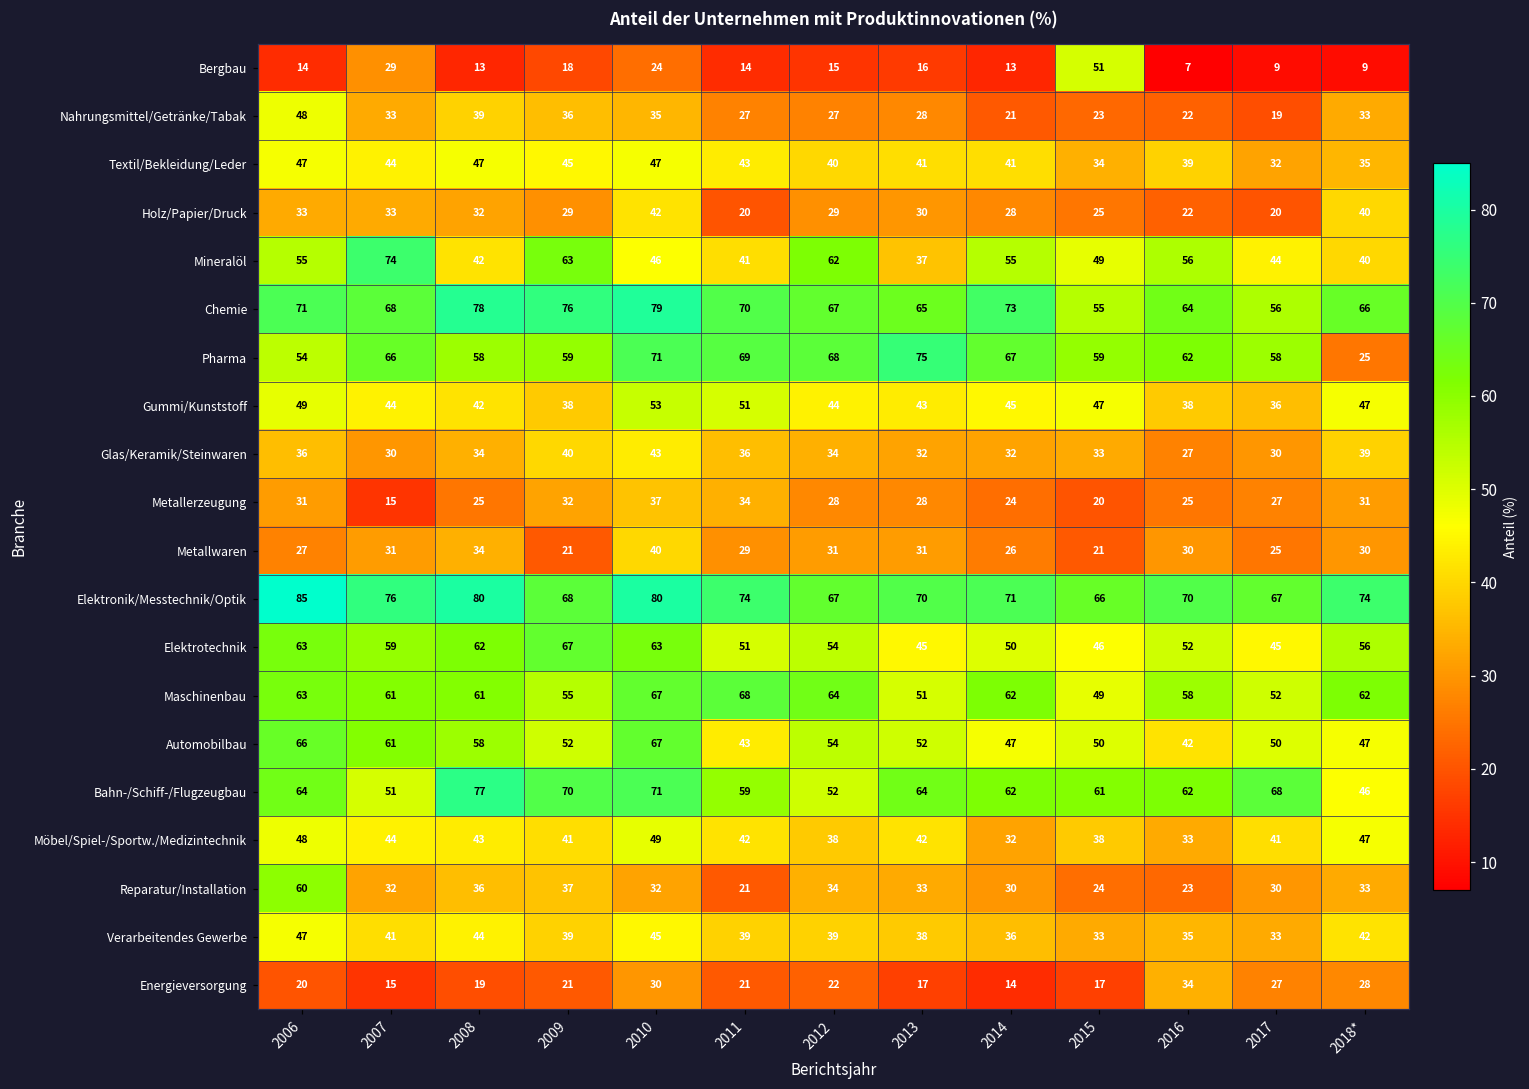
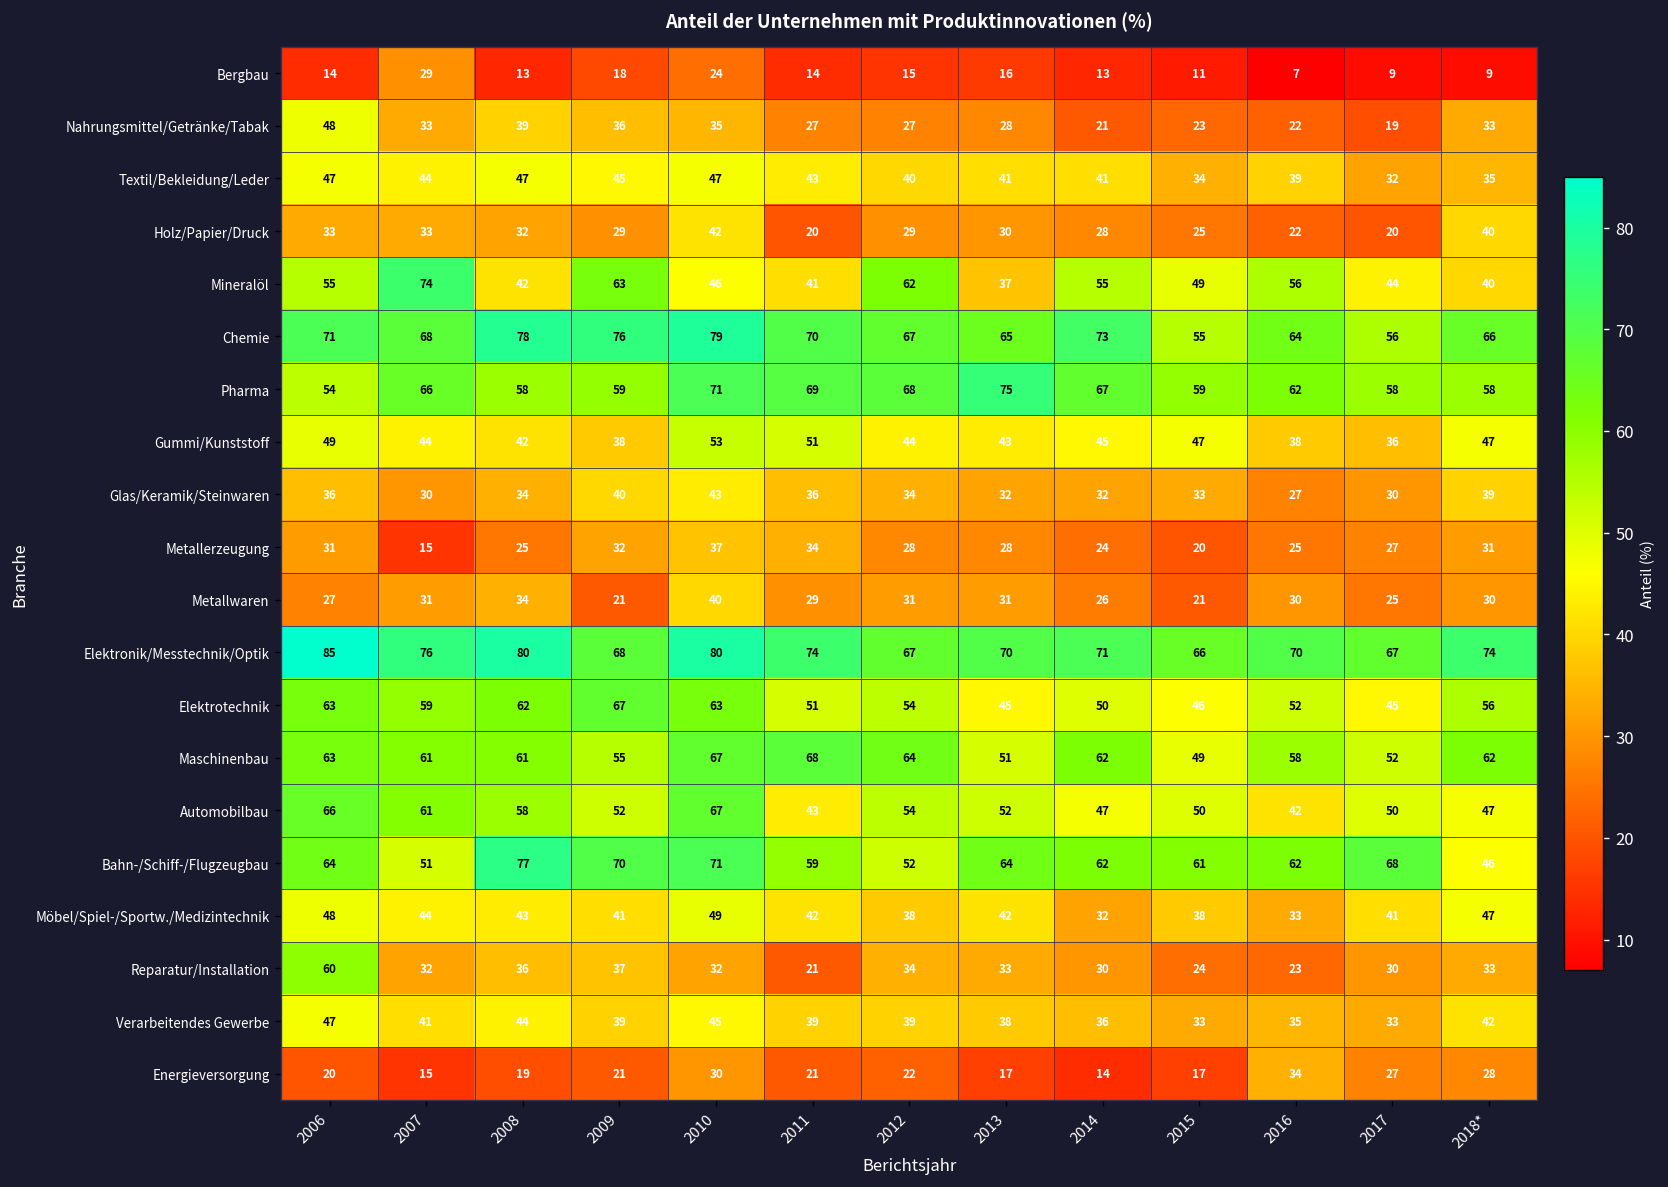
  {
    "Bergbau": {
      "2006": 14,
      "2007": 29,
      "2008": 13,
      "2009": 18,
      "2010": 24,
      "2011": 14,
      "2012": 15,
      "2013": 16,
      "2014": 13,
-     "2015": 51,
+     "2015": 11,
      "2016": 7,
      "2017": 9,
      "2018*": 9
    },
    "Pharma": {
      "2006": 54,
      "2007": 66,
      "2008": 58,
      "2009": 59,
      "2010": 71,
      "2011": 69,
      "2012": 68,
      "2013": 75,
      "2014": 67,
      "2015": 59,
      "2016": 62,
      "2017": 58,
-     "2018*": 25
+     "2018*": 58
    }
  }
